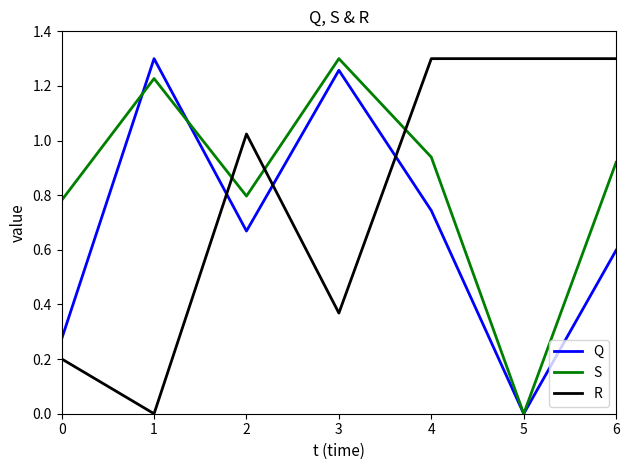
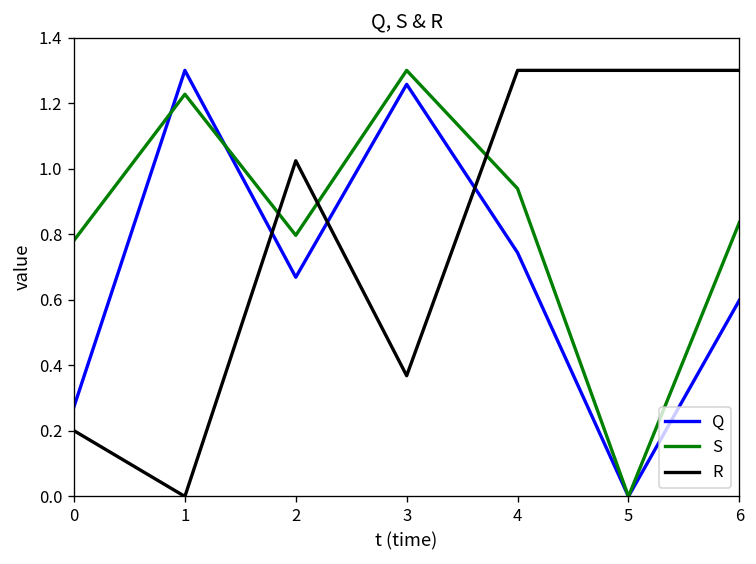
  {
    "Q": {
      "0": 0.27,
      "1": 1.30,
      "2": 0.67,
      "3": 1.26,
      "4": 0.74,
      "6": 0.60
    },
    "S": {
      "0": 0.78,
      "1": 1.23,
      "2": 0.80,
      "3": 1.30,
      "4": 0.94,
-     "6": 0.92
+     "6": 0.84
    },
    "R": {
      "0": 0.20,
      "1": 0.00,
      "2": 1.02,
      "3": 0.37,
      "4": 1.30,
      "5": 1.30,
      "6": 1.30
    }
  }
